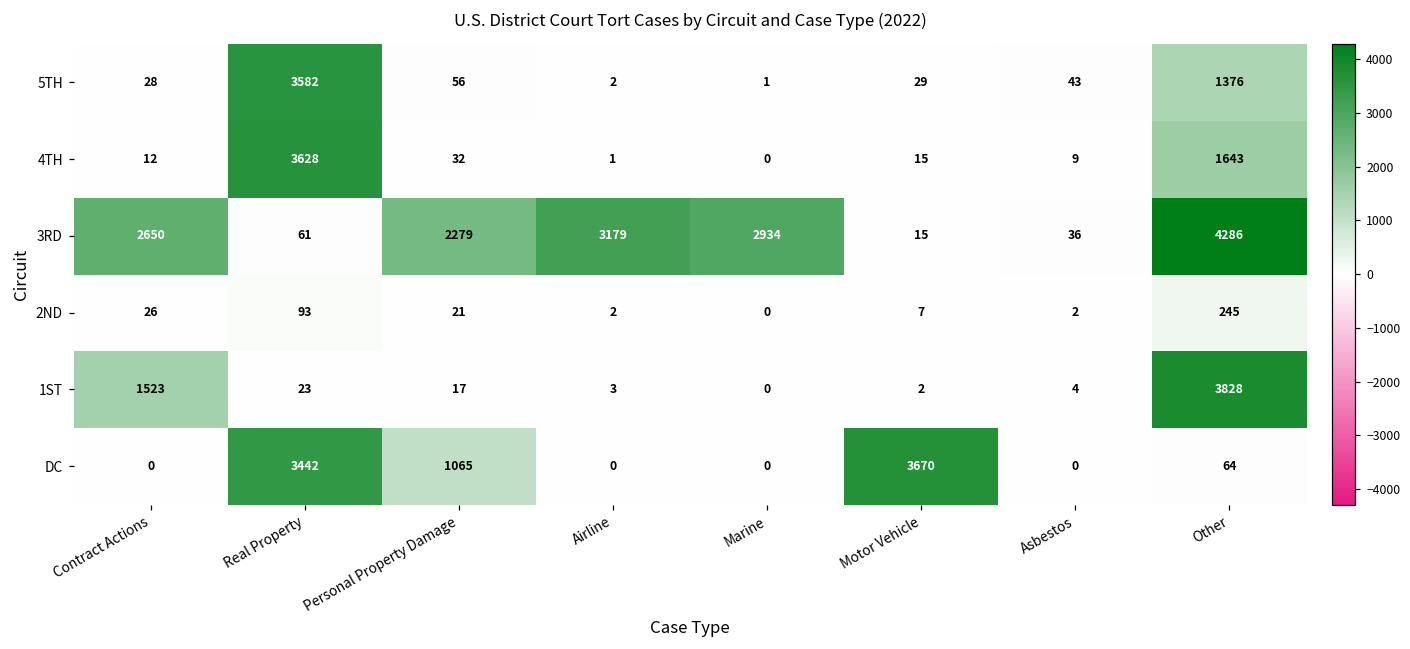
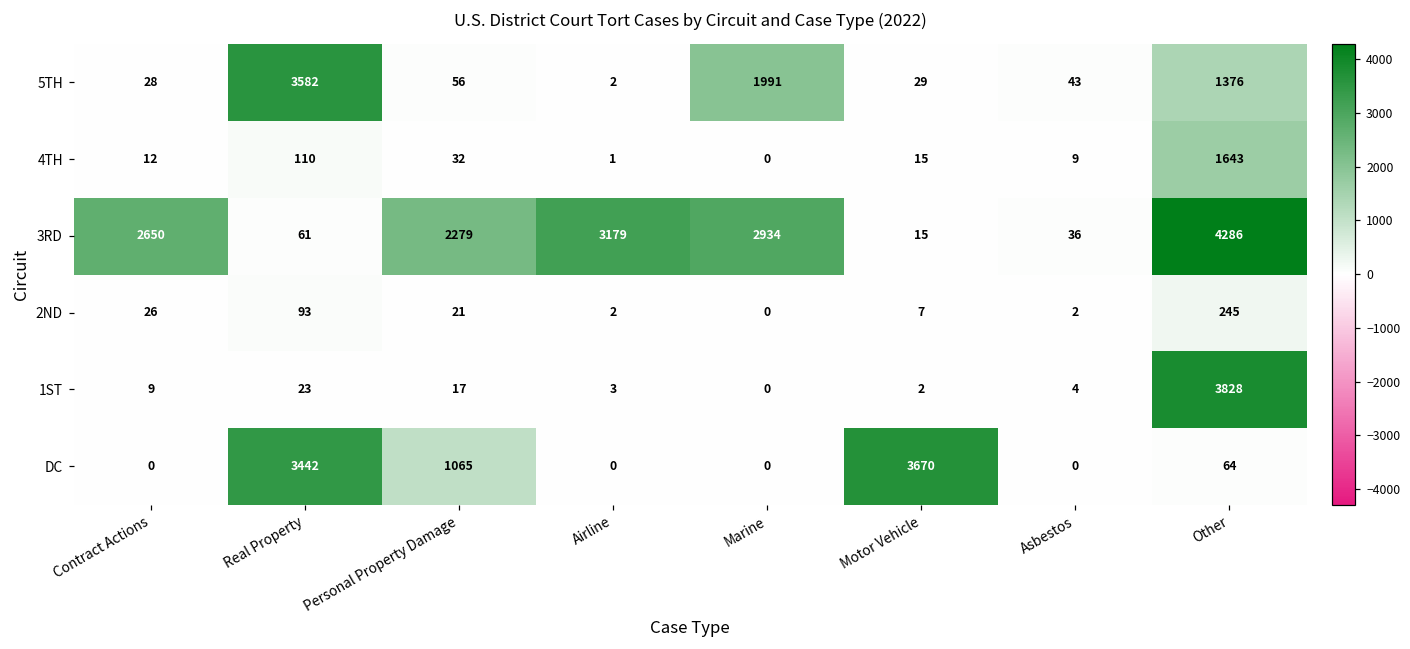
  {
    "5TH": {
      "Contract Actions": 28,
      "Real Property": 3582,
      "Personal Property Damage": 56,
      "Airline": 2,
-     "Marine": 1,
+     "Marine": 1991,
      "Motor Vehicle": 29,
      "Asbestos": 43,
      "Other": 1376
    },
    "4TH": {
      "Contract Actions": 12,
-     "Real Property": 3628,
+     "Real Property": 110,
      "Personal Property Damage": 32,
      "Airline": 1,
      "Marine": 0,
      "Motor Vehicle": 15,
      "Asbestos": 9,
      "Other": 1643
    },
    "3RD": {
      "Contract Actions": 2650,
      "Real Property": 61,
      "Personal Property Damage": 2279,
      "Airline": 3179,
      "Marine": 2934,
      "Motor Vehicle": 15,
      "Asbestos": 36,
      "Other": 4286
    },
    "2ND": {
      "Contract Actions": 26,
      "Real Property": 93,
      "Personal Property Damage": 21,
      "Airline": 2,
      "Marine": 0,
      "Motor Vehicle": 7,
      "Asbestos": 2,
      "Other": 245
    },
    "1ST": {
-     "Contract Actions": 1523,
+     "Contract Actions": 9,
      "Real Property": 23,
      "Personal Property Damage": 17,
      "Airline": 3,
      "Marine": 0,
      "Motor Vehicle": 2,
      "Asbestos": 4,
      "Other": 3828
    },
    "DC": {
      "Contract Actions": 0,
      "Real Property": 3442,
      "Personal Property Damage": 1065,
      "Airline": 0,
      "Marine": 0,
      "Motor Vehicle": 3670,
      "Asbestos": 0,
      "Other": 64
    }
  }
